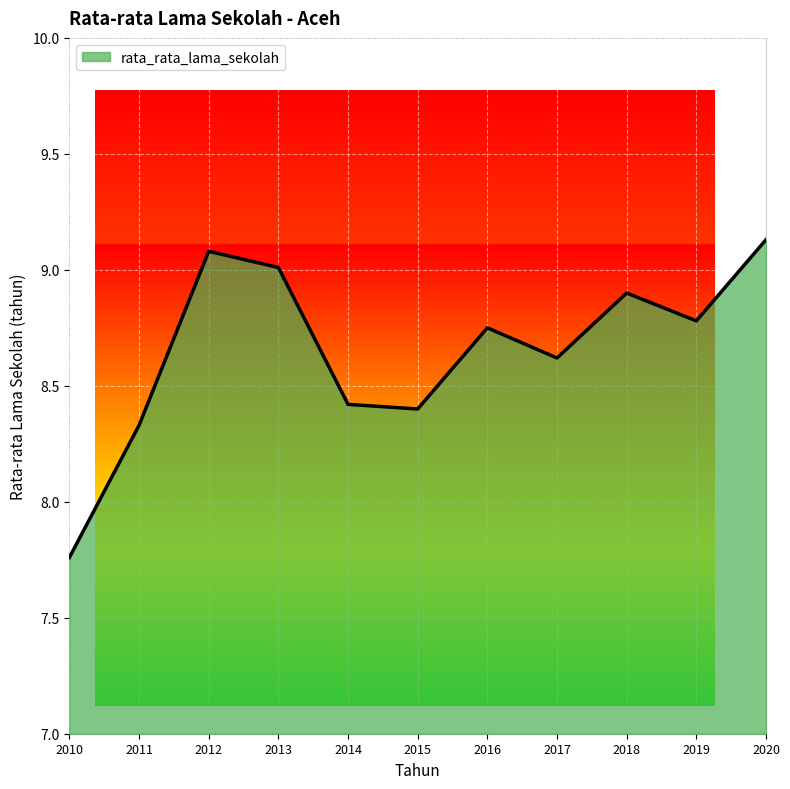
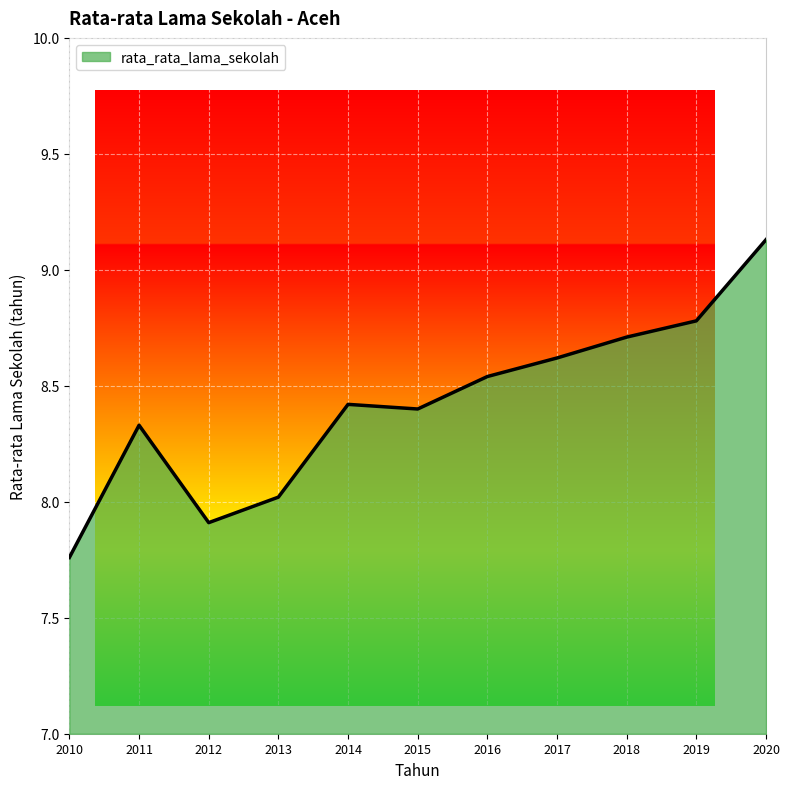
  {
    "2010": 7.76,
    "2011": 8.33,
-   "2012": 9.08,
-   "2013": 9.01,
+   "2012": 7.91,
+   "2013": 8.02,
    "2014": 8.42,
    "2015": 8.40,
-   "2016": 8.75,
+   "2016": 8.54,
    "2017": 8.62,
-   "2018": 8.90,
+   "2018": 8.71,
    "2019": 8.78,
    "2020": 9.13
  }
